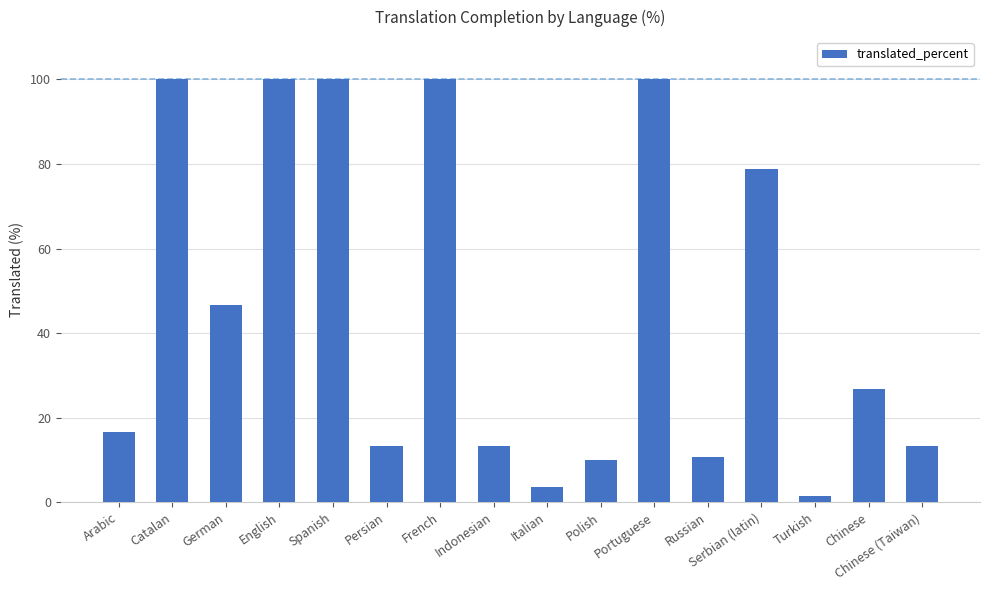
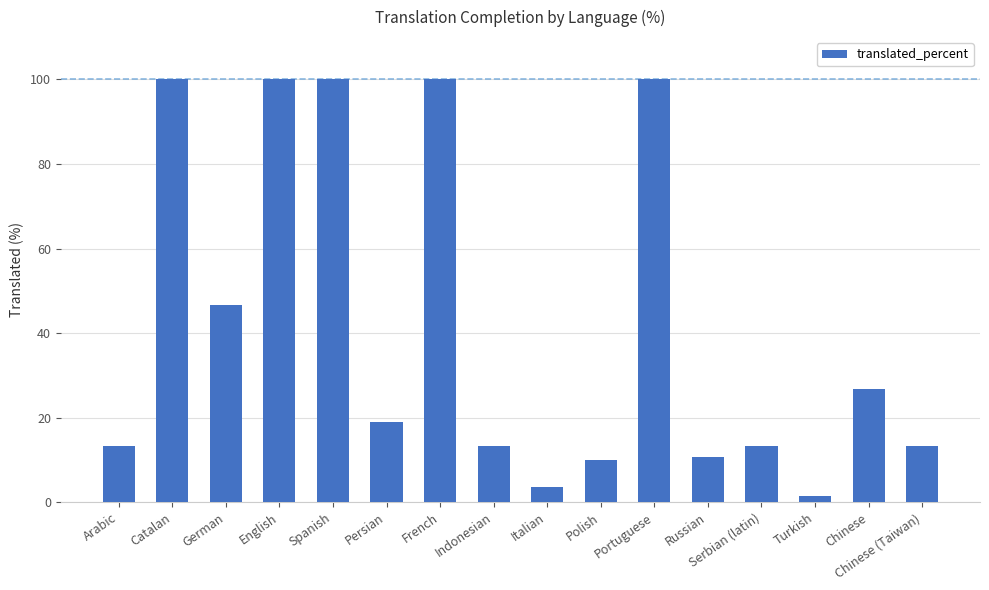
  {
-   "Arabic": 17,
+   "Arabic": 13,
    "Catalan": 100,
    "German": 47,
    "English": 100,
    "Spanish": 100,
-   "Persian": 13,
+   "Persian": 19,
    "French": 100,
    "Indonesian": 13,
    "Italian": 4,
    "Polish": 10,
    "Portuguese": 100,
    "Russian": 11,
-   "Serbian (latin)": 79,
+   "Serbian (latin)": 13,
    "Turkish": 2,
    "Chinese": 27,
    "Chinese (Taiwan)": 13
  }
